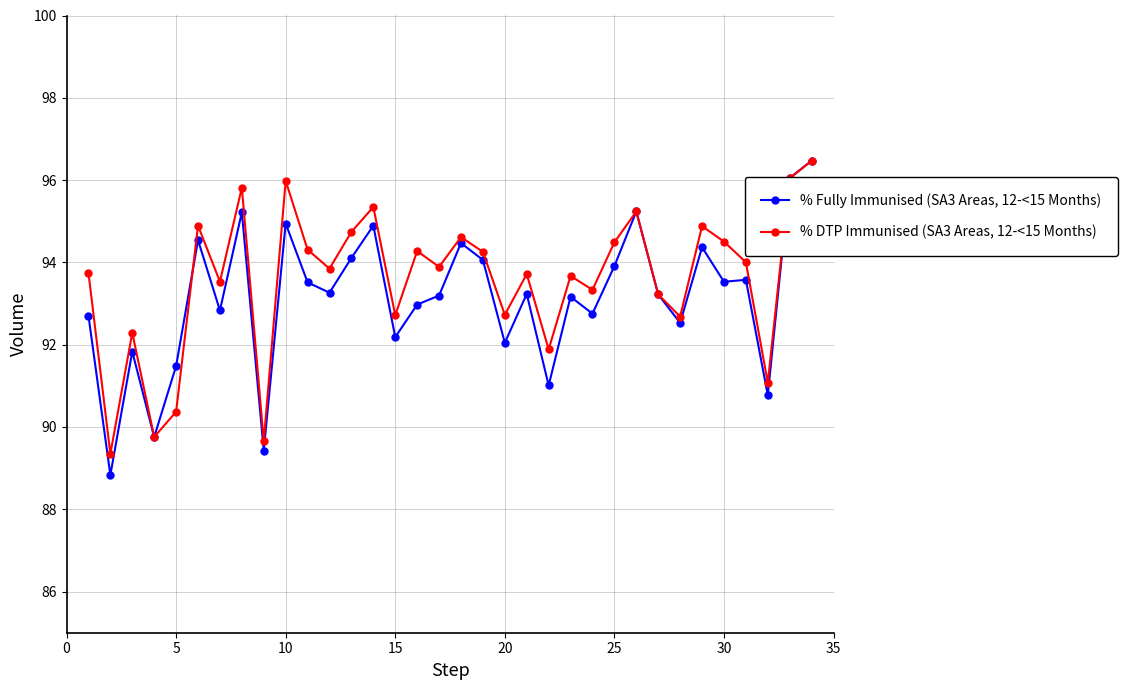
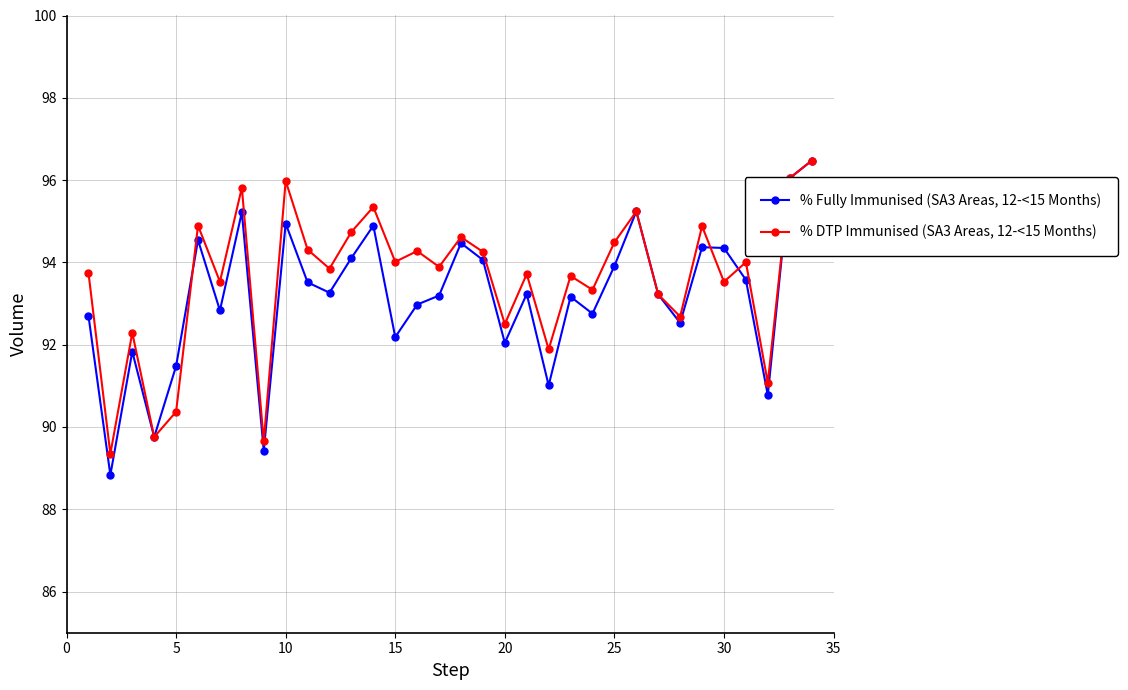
  {
    "% Fully Immunised (SA3 Areas, 12-<15 Months)": {
      "5": 91.5,
      "10": 94.9,
      "15": 92.2,
      "20": 92.0,
      "25": 93.9,
-     "30": 93.5
+     "30": 94.4
    },
    "% DTP Immunised (SA3 Areas, 12-<15 Months)": {
      "5": 90.4,
      "10": 96.0,
-     "15": 92.7,
-     "20": 92.7,
+     "15": 94.0,
+     "20": 92.5,
      "25": 94.5,
-     "30": 94.5
+     "30": 93.5
    }
  }
